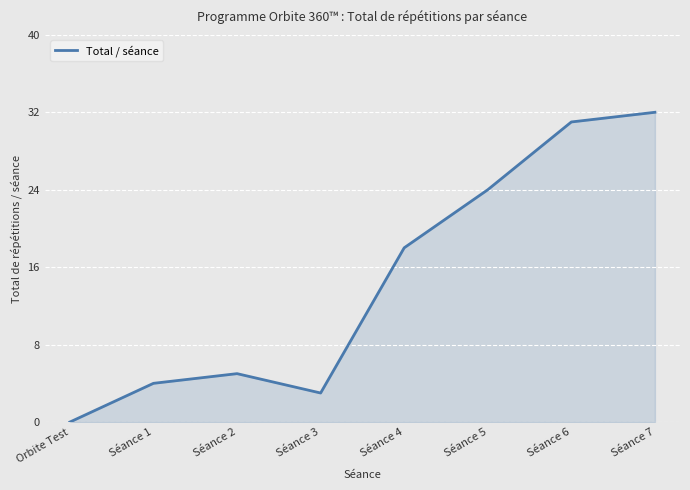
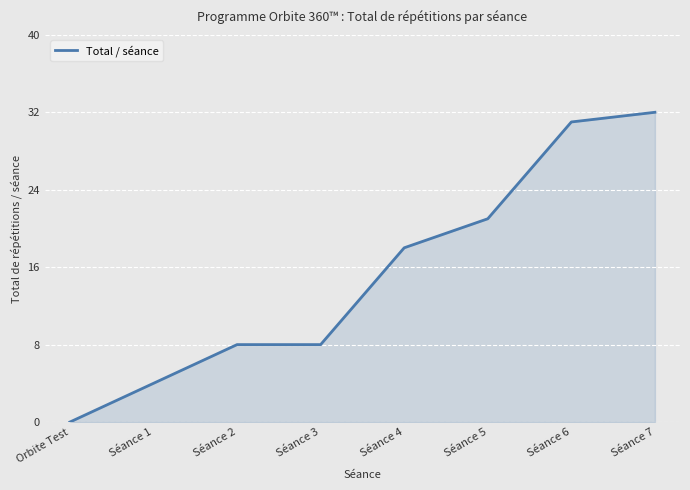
  {
    "Orbite Test": 0,
    "Séance 1": 4,
-   "Séance 2": 5,
-   "Séance 3": 3,
+   "Séance 2": 8,
+   "Séance 3": 8,
    "Séance 4": 18,
-   "Séance 5": 24,
+   "Séance 5": 21,
    "Séance 6": 31,
    "Séance 7": 32
  }
